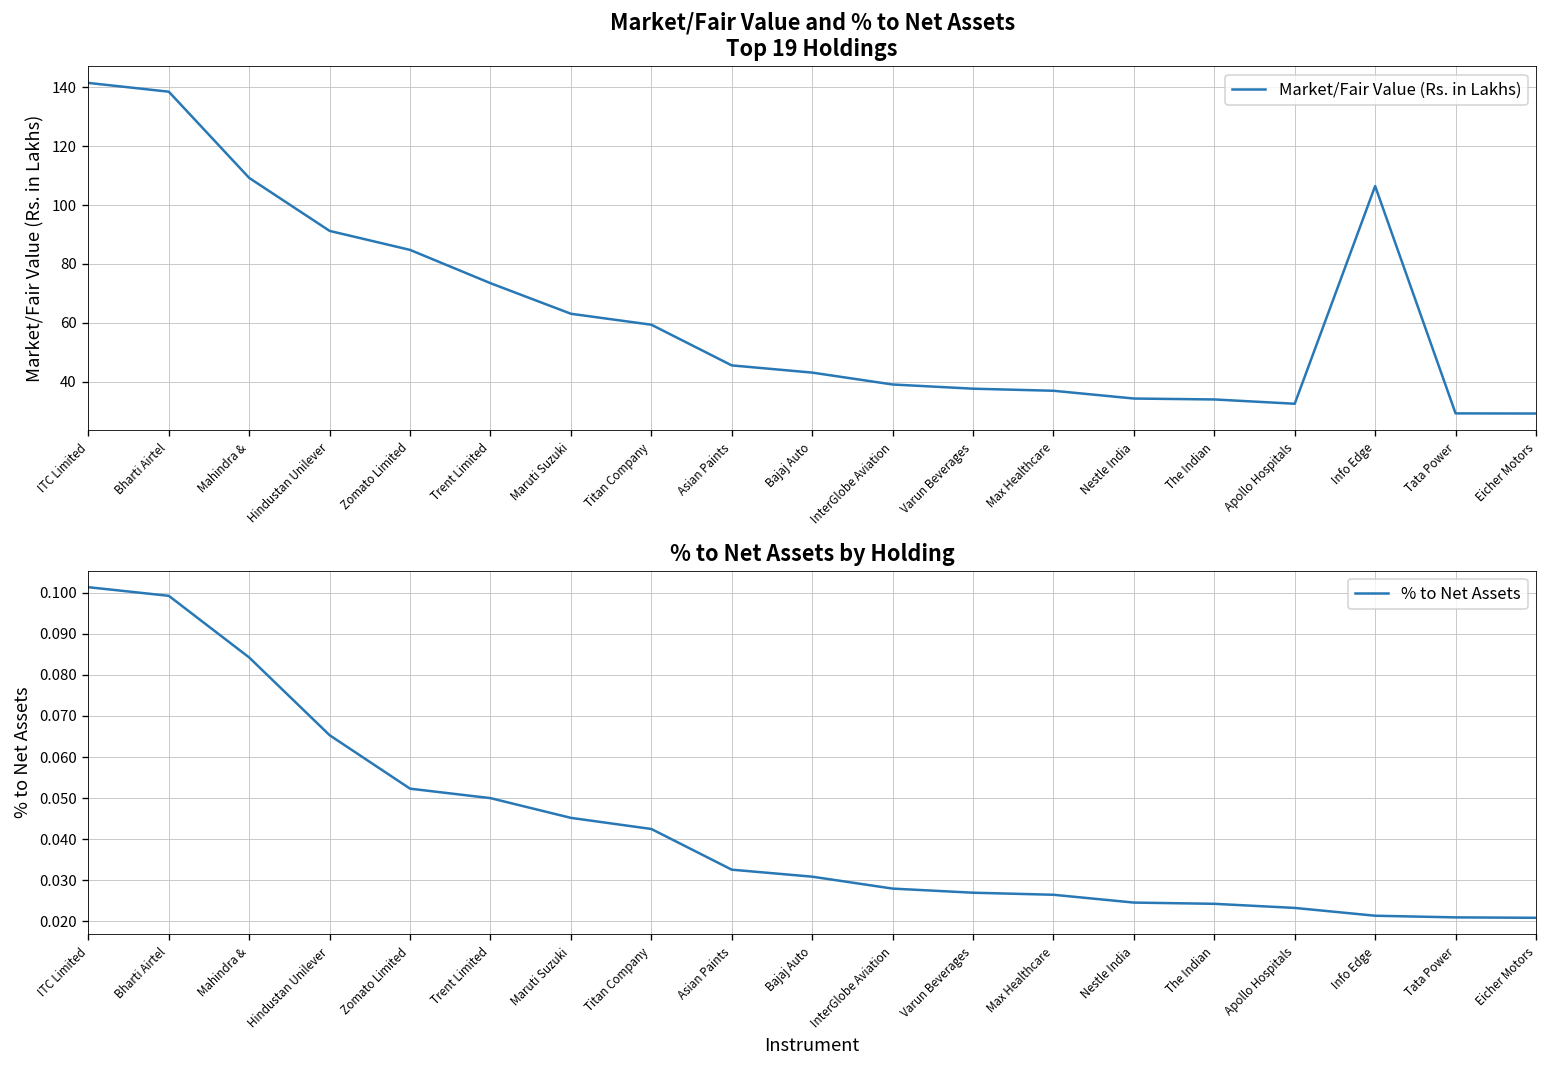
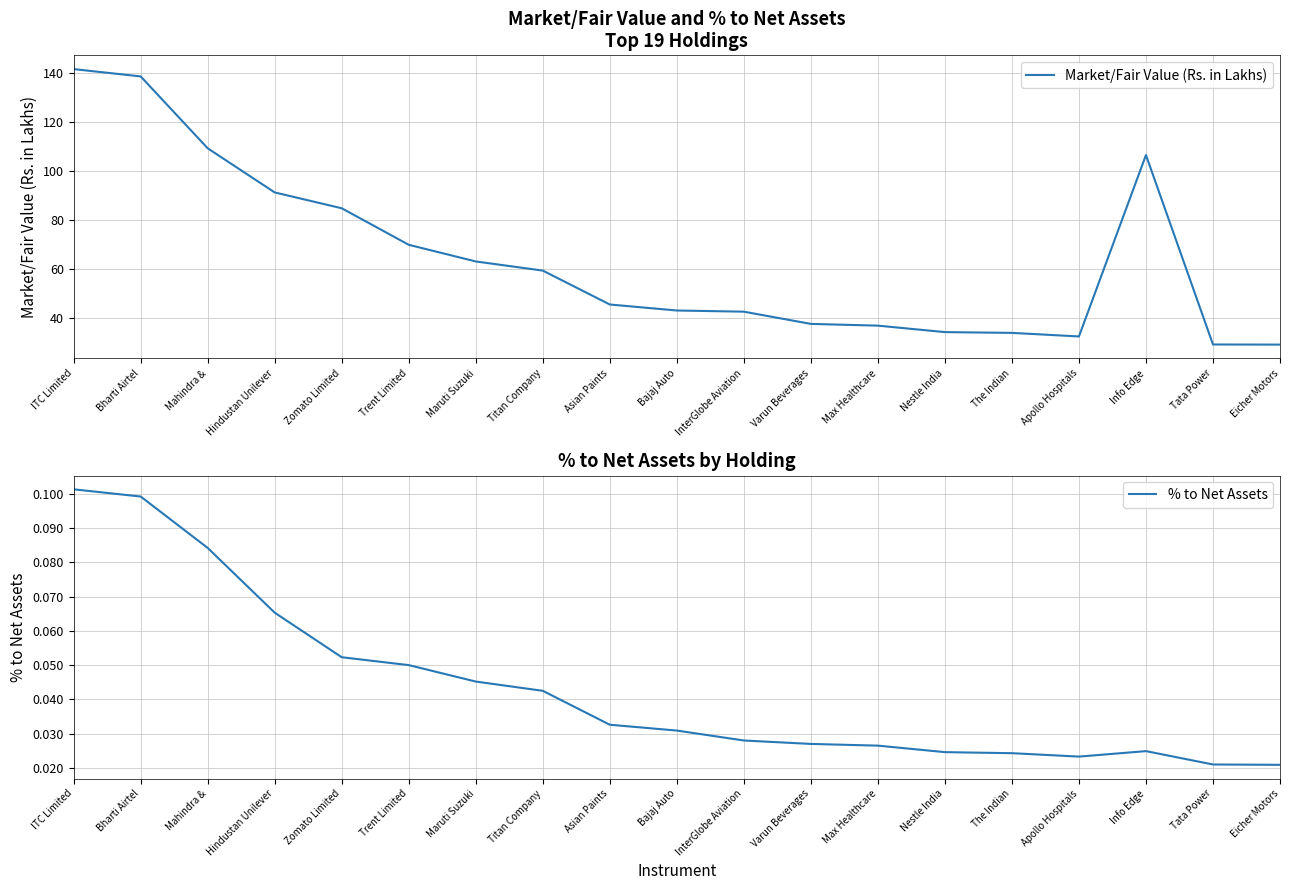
  {
    "Market/Fair Value and % to Net Assets Top 19 Holdings": {
      "ITC Limited": 141,
      "Bharti Airtel": 138,
      "Mahindra &": 109,
      "Hindustan Unilever": 91,
      "Zomato Limited": 85,
-     "Trent Limited": 73,
+     "Trent Limited": 70,
      "Maruti Suzuki": 63,
      "Titan Company": 59,
      "Asian Paints": 46,
      "Bajaj Auto": 43,
-     "InterGlobe Aviation": 39,
+     "InterGlobe Aviation": 43,
      "Varun Beverages": 38,
      "Max Healthcare": 37,
      "Nestle India": 34,
      "The Indian": 34,
      "Apollo Hospitals": 33,
      "Info Edge": 106,
      "Tata Power": 29,
      "Eicher Motors": 29
    },
    "% to Net Assets by Holding": {
      "ITC Limited": 0.101,
      "Bharti Airtel": 0.099,
      "Mahindra &": 0.084,
      "Hindustan Unilever": 0.065,
      "Zomato Limited": 0.052,
      "Trent Limited": 0.050,
      "Maruti Suzuki": 0.045,
      "Titan Company": 0.043,
      "Asian Paints": 0.033,
      "Bajaj Auto": 0.031,
      "InterGlobe Aviation": 0.028,
      "Varun Beverages": 0.027,
      "Max Healthcare": 0.027,
      "Nestle India": 0.025,
      "The Indian": 0.024,
      "Apollo Hospitals": 0.023,
-     "Info Edge": 0.021,
+     "Info Edge": 0.025,
      "Tata Power": 0.021,
      "Eicher Motors": 0.021
    }
  }
